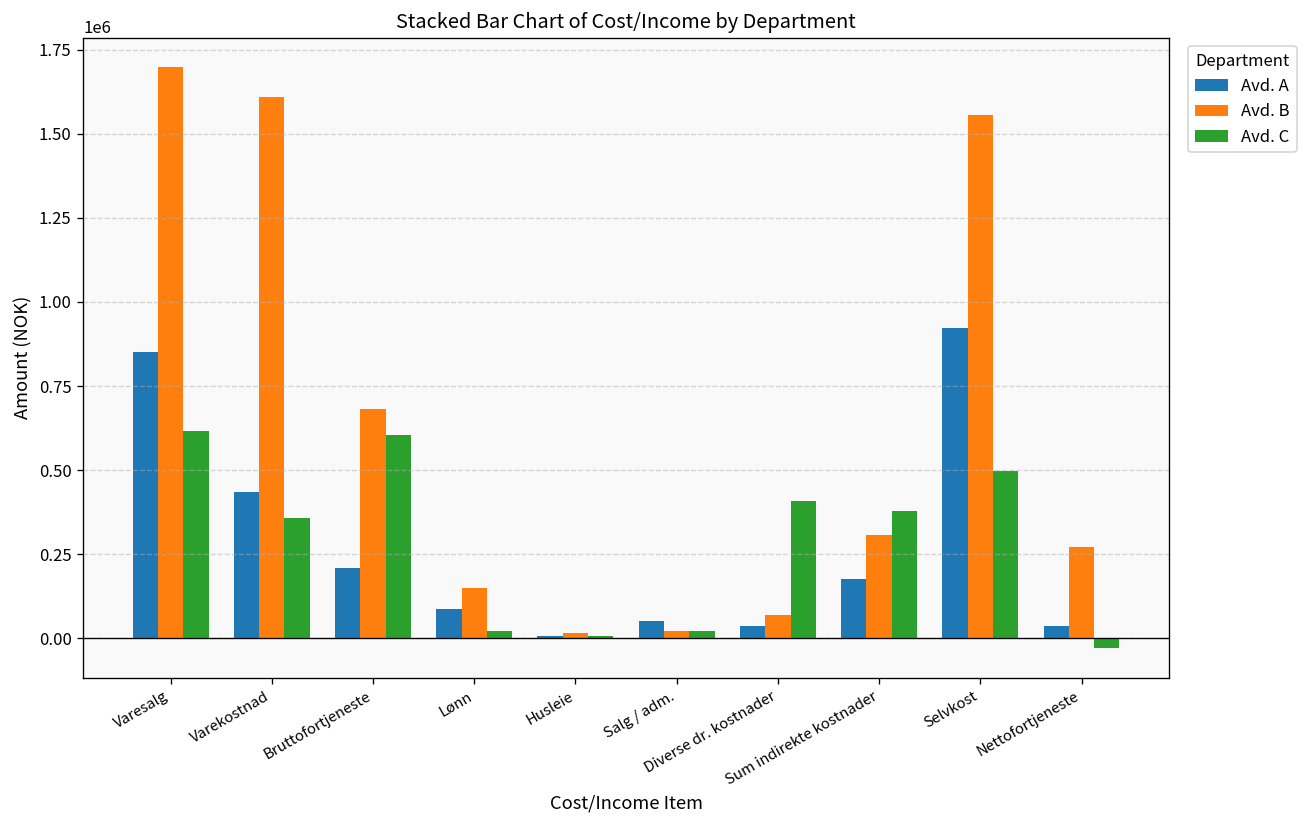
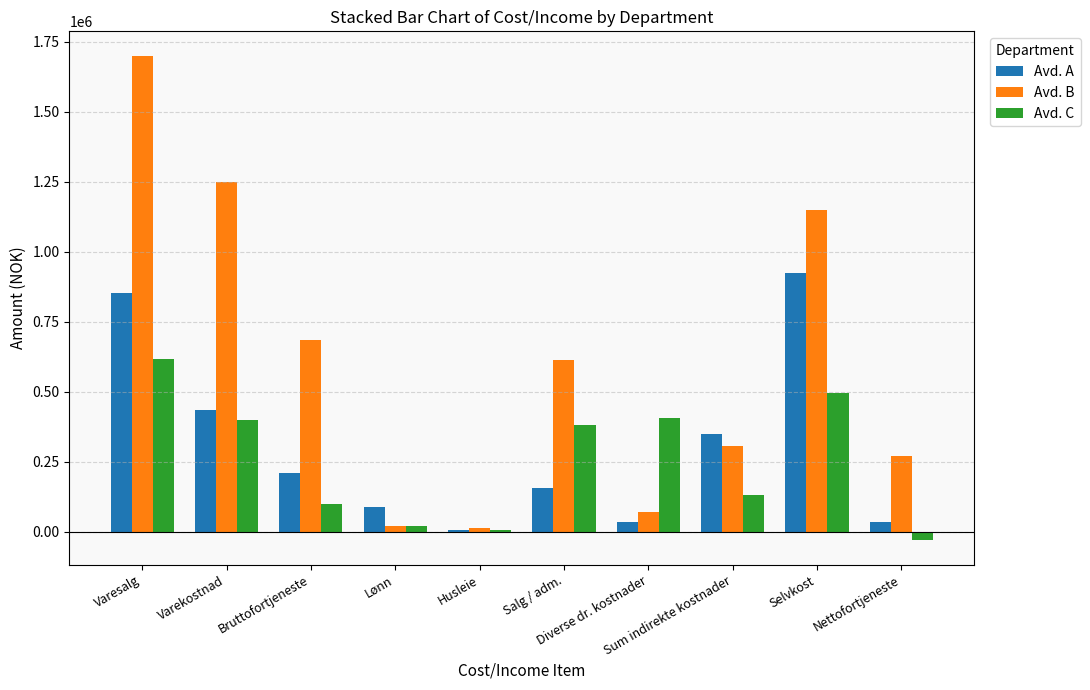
  {
    "Avd. A": {
      "Varesalg": 850000,
      "Varekostnad": 440000,
      "Bruttofortjeneste": 210000,
      "Lønn": 90000,
-     "Salg / adm.": 50000,
+     "Salg / adm.": 160000,
      "Diverse dr. kostnader": 40000,
-     "Sum indirekte kostnader": 170000,
+     "Sum indirekte kostnader": 350000,
      "Selvkost": 920000,
      "Nettofortjeneste": 40000
    },
    "Avd. B": {
      "Varesalg": 1700000,
-     "Varekostnad": 1610000,
+     "Varekostnad": 1250000,
      "Bruttofortjeneste": 680000,
-     "Lønn": 150000,
+     "Lønn": 20000,
      "Husleie": 20000,
-     "Salg / adm.": 20000,
+     "Salg / adm.": 610000,
      "Diverse dr. kostnader": 70000,
      "Sum indirekte kostnader": 310000,
-     "Selvkost": 1560000,
+     "Selvkost": 1150000,
      "Nettofortjeneste": 270000
    },
    "Avd. C": {
      "Varesalg": 620000,
-     "Varekostnad": 360000,
-     "Bruttofortjeneste": 600000,
+     "Varekostnad": 400000,
+     "Bruttofortjeneste": 100000,
      "Lønn": 20000,
-     "Salg / adm.": 20000,
+     "Salg / adm.": 380000,
      "Diverse dr. kostnader": 410000,
-     "Sum indirekte kostnader": 380000,
+     "Sum indirekte kostnader": 130000,
      "Selvkost": 500000,
      "Nettofortjeneste": -30000
    }
  }
